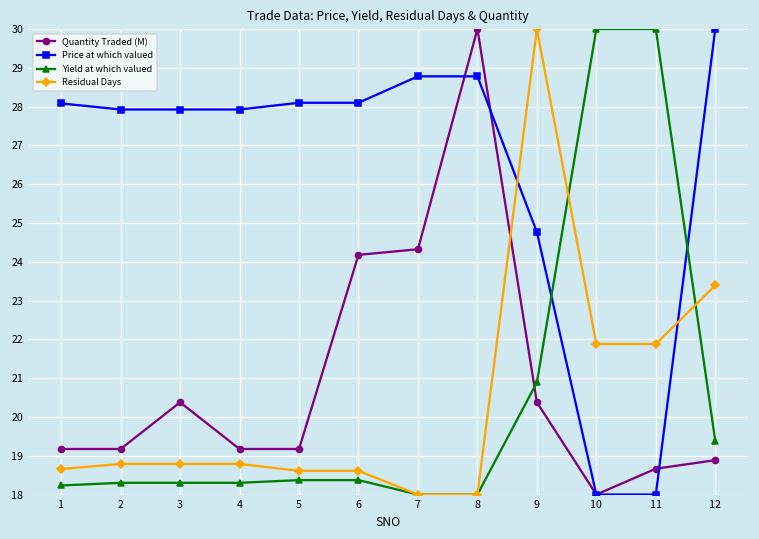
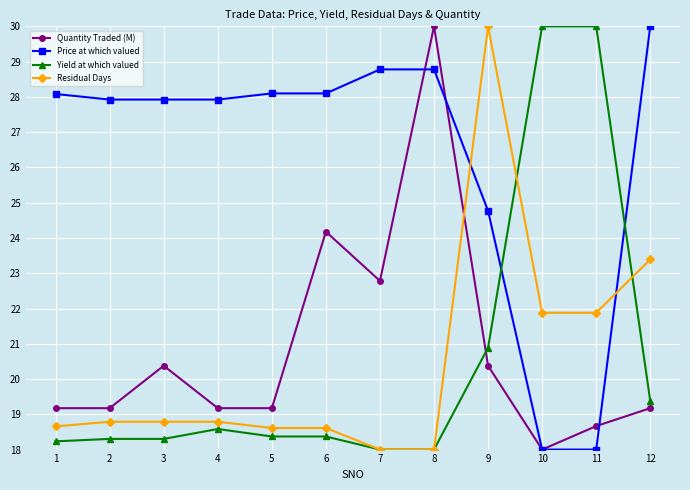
  {
    "Quantity Traded (M)": {
      "1": 19.2,
      "2": 19.2,
      "3": 20.4,
      "4": 19.2,
      "5": 19.2,
      "6": 24.2,
-     "7": 24.3,
+     "7": 22.8,
      "8": 30.0,
      "9": 20.4,
      "11": 18.7,
-     "12": 18.9
+     "12": 19.2
    },
    "Price at which valued": {
      "1": 28.1,
      "2": 27.9,
      "3": 27.9,
      "4": 27.9,
      "5": 28.1,
      "6": 28.1,
      "7": 28.8,
      "8": 28.8,
      "9": 24.8,
      "11": 18.0,
      "12": 30.0
    },
    "Yield at which valued": {
      "1": 18.2,
      "2": 18.3,
      "3": 18.3,
-     "4": 18.3,
+     "4": 18.6,
      "5": 18.4,
      "6": 18.4,
      "9": 20.9,
      "10": 30.0,
      "11": 30.0,
      "12": 19.4
    },
    "Residual Days": {
      "1": 18.7,
      "2": 18.8,
      "3": 18.8,
      "4": 18.8,
      "5": 18.6,
      "6": 18.6,
      "9": 30.0,
      "10": 21.9,
      "11": 21.9,
      "12": 23.4
    }
  }
